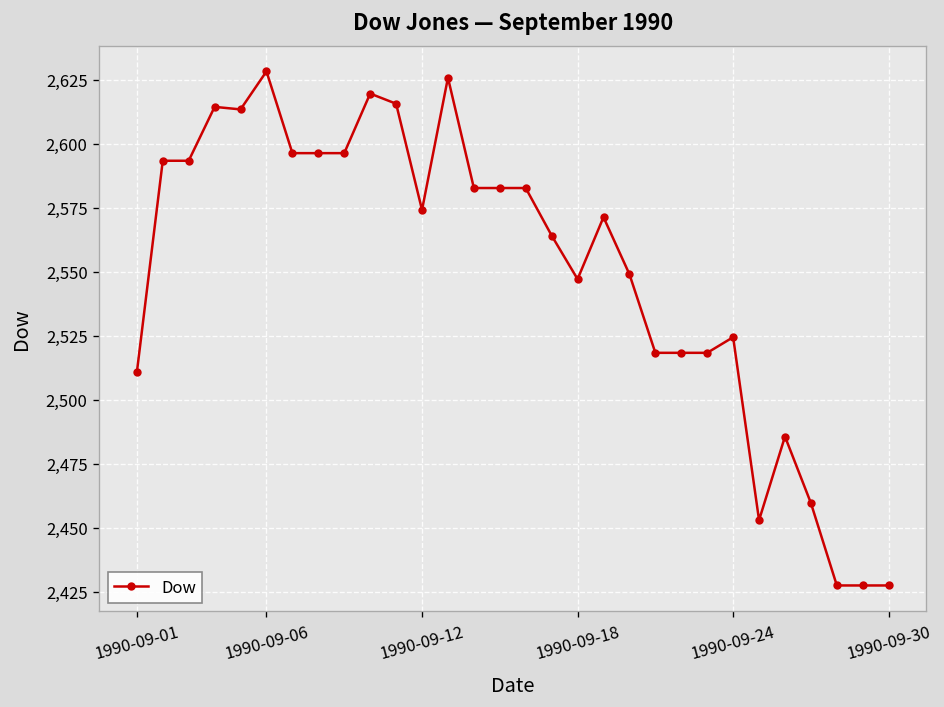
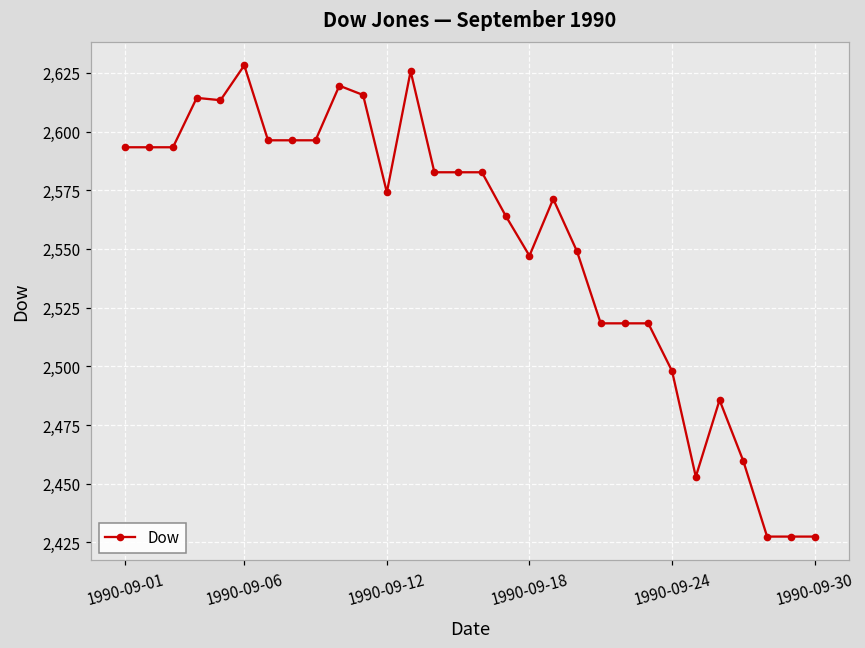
  {
-   "1990-09-01": "2,511",
+   "1990-09-01": "2,593",
    "1990-09-06": "2,628",
    "1990-09-12": "2,574",
    "1990-09-18": "2,547",
-   "1990-09-24": "2,524",
+   "1990-09-24": "2,498",
    "1990-09-30": "2,427"
  }
